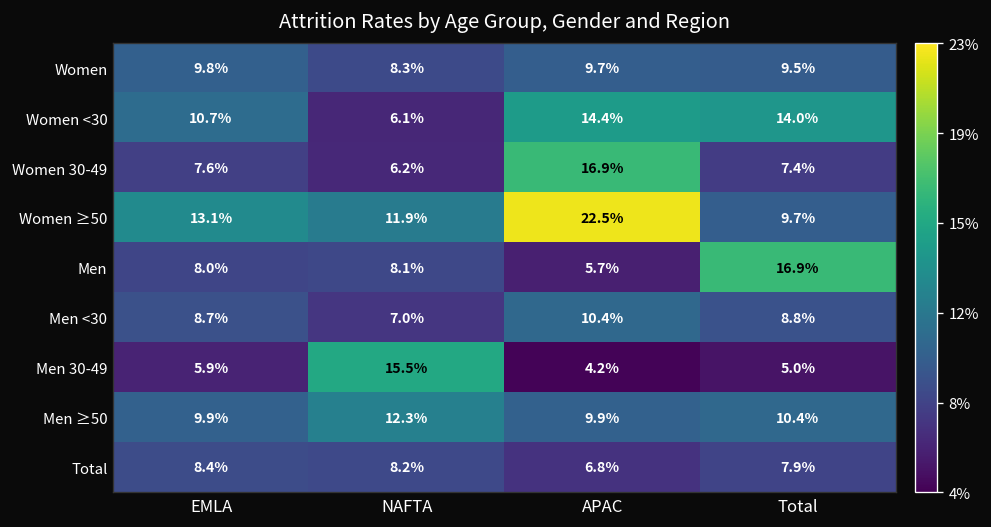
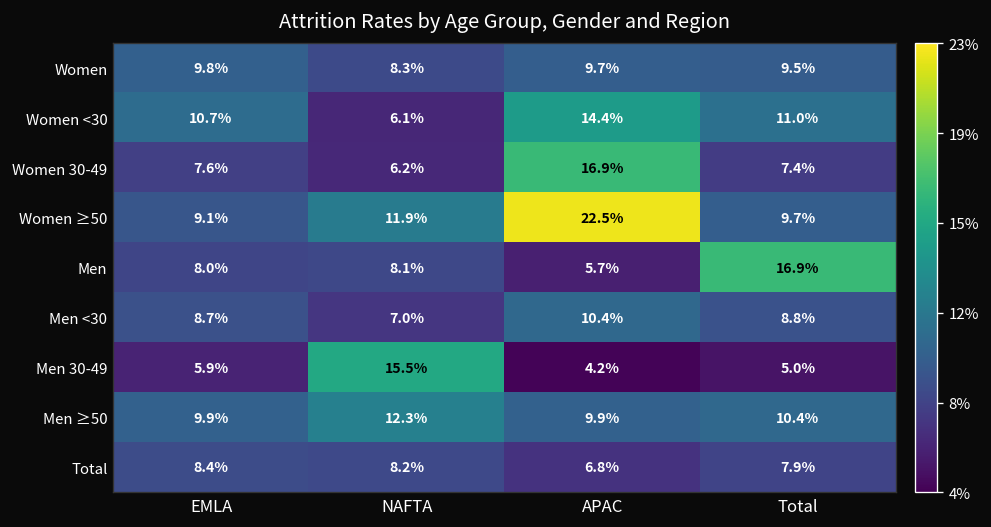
  {
    "Women": {
      "EMLA": "9.8%",
      "NAFTA": "8.3%",
      "APAC": "9.7%",
      "Total": "9.5%"
    },
    "Women <30": {
      "EMLA": "10.7%",
      "NAFTA": "6.1%",
      "APAC": "14.4%",
-     "Total": "14.0%"
+     "Total": "11.0%"
    },
    "Women 30-49": {
      "EMLA": "7.6%",
      "NAFTA": "6.2%",
      "APAC": "16.9%",
      "Total": "7.4%"
    },
    "Women ≥50": {
-     "EMLA": "13.1%",
+     "EMLA": "9.1%",
      "NAFTA": "11.9%",
      "APAC": "22.5%",
      "Total": "9.7%"
    },
    "Men": {
      "EMLA": "8.0%",
      "NAFTA": "8.1%",
      "APAC": "5.7%",
      "Total": "16.9%"
    },
    "Men <30": {
      "EMLA": "8.7%",
      "NAFTA": "7.0%",
      "APAC": "10.4%",
      "Total": "8.8%"
    },
    "Men 30-49": {
      "EMLA": "5.9%",
      "NAFTA": "15.5%",
      "APAC": "4.2%",
      "Total": "5.0%"
    },
    "Men ≥50": {
      "EMLA": "9.9%",
      "NAFTA": "12.3%",
      "APAC": "9.9%",
      "Total": "10.4%"
    },
    "Total": {
      "EMLA": "8.4%",
      "NAFTA": "8.2%",
      "APAC": "6.8%",
      "Total": "7.9%"
    }
  }
